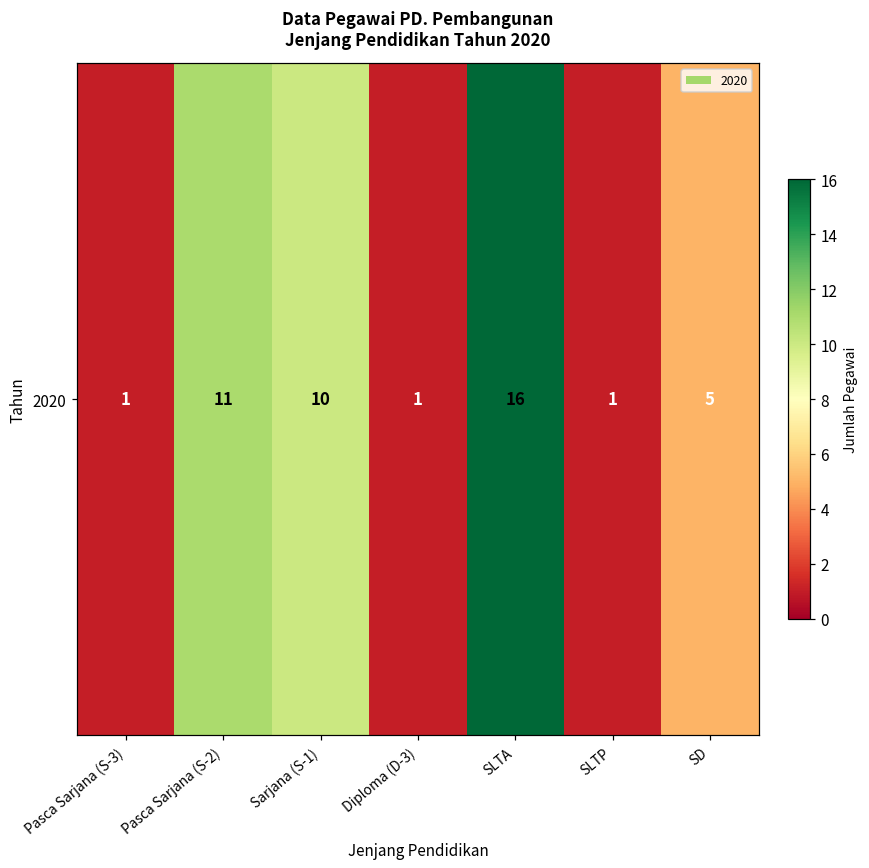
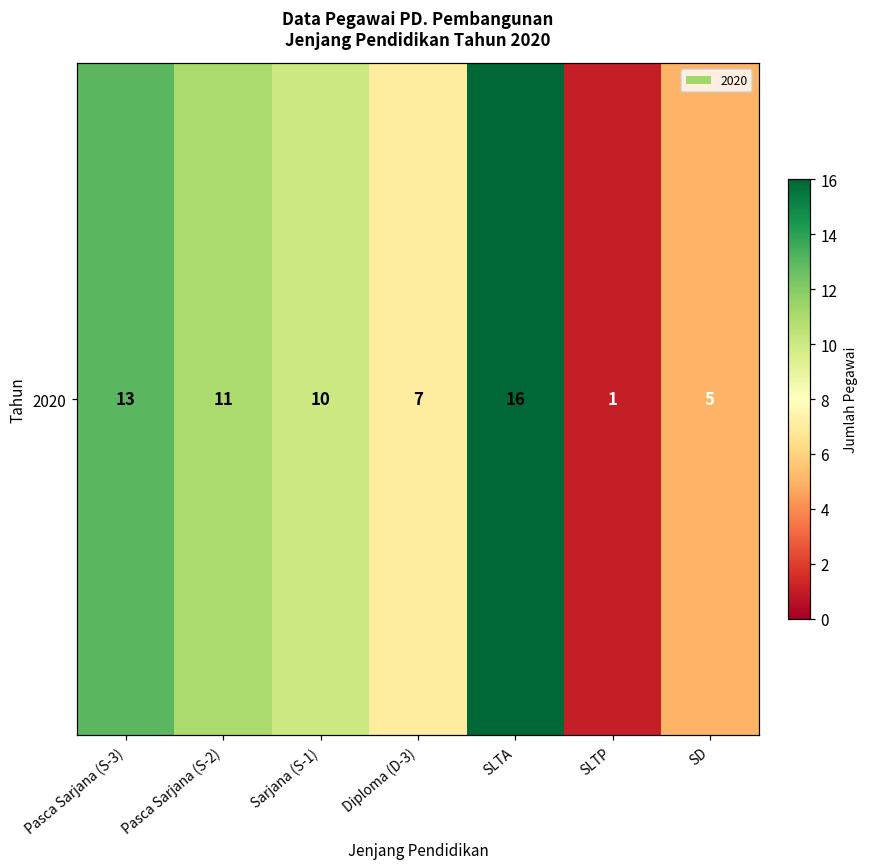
  {
    "2020": {
-     "Pasca Sarjana (S-3)": 1,
+     "Pasca Sarjana (S-3)": 13,
      "Pasca Sarjana (S-2)": 11,
      "Sarjana (S-1)": 10,
-     "Diploma (D-3)": 1,
+     "Diploma (D-3)": 7,
      "SLTA": 16,
      "SLTP": 1,
      "SD": 5
    }
  }
